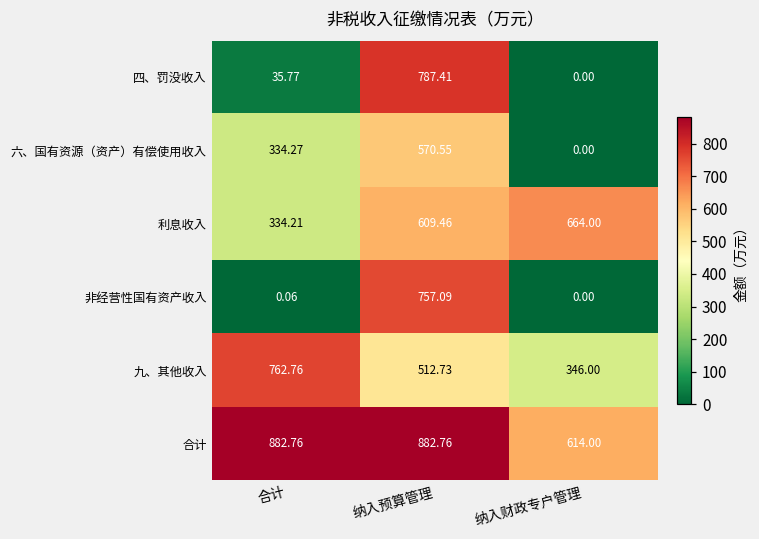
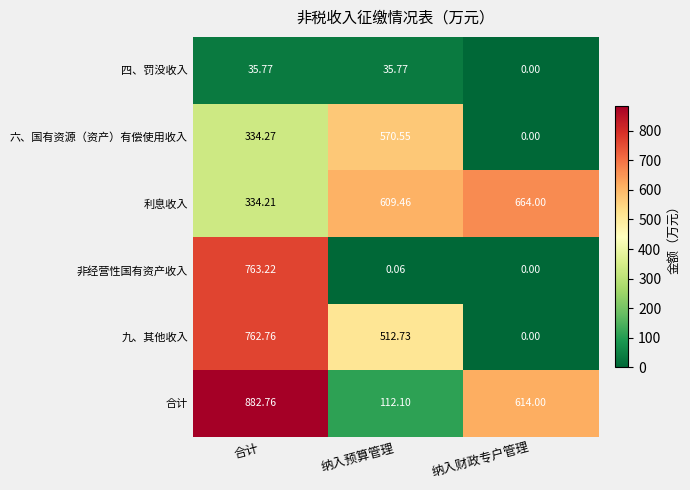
  {
    "四、罚没收入": {
      "合计": 35.77,
-     "纳入预算管理": 787.41,
+     "纳入预算管理": 35.77,
      "纳入财政专户管理": 0.00
    },
    "六、国有资源（资产）有偿使用收入": {
      "合计": 334.27,
      "纳入预算管理": 570.55,
      "纳入财政专户管理": 0.00
    },
    "利息收入": {
      "合计": 334.21,
      "纳入预算管理": 609.46,
      "纳入财政专户管理": 664.00
    },
    "非经营性国有资产收入": {
-     "合计": 0.06,
-     "纳入预算管理": 757.09,
+     "合计": 763.22,
+     "纳入预算管理": 0.06,
      "纳入财政专户管理": 0.00
    },
    "九、其他收入": {
      "合计": 762.76,
      "纳入预算管理": 512.73,
-     "纳入财政专户管理": 346.00
+     "纳入财政专户管理": 0.00
    },
    "合计": {
      "合计": 882.76,
-     "纳入预算管理": 882.76,
+     "纳入预算管理": 112.10,
      "纳入财政专户管理": 614.00
    }
  }
